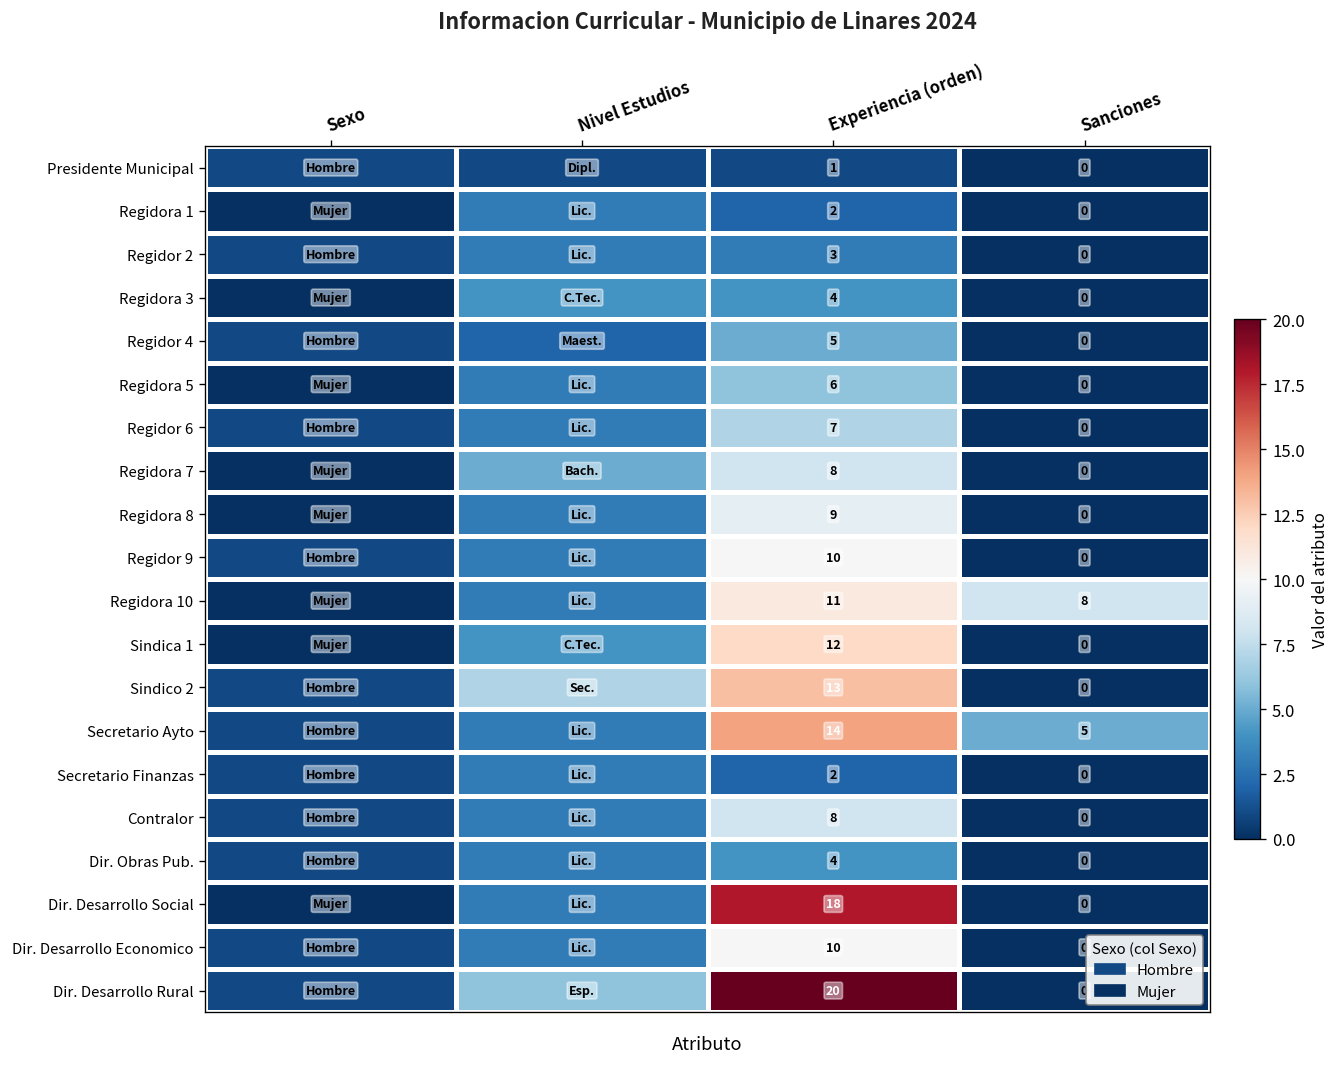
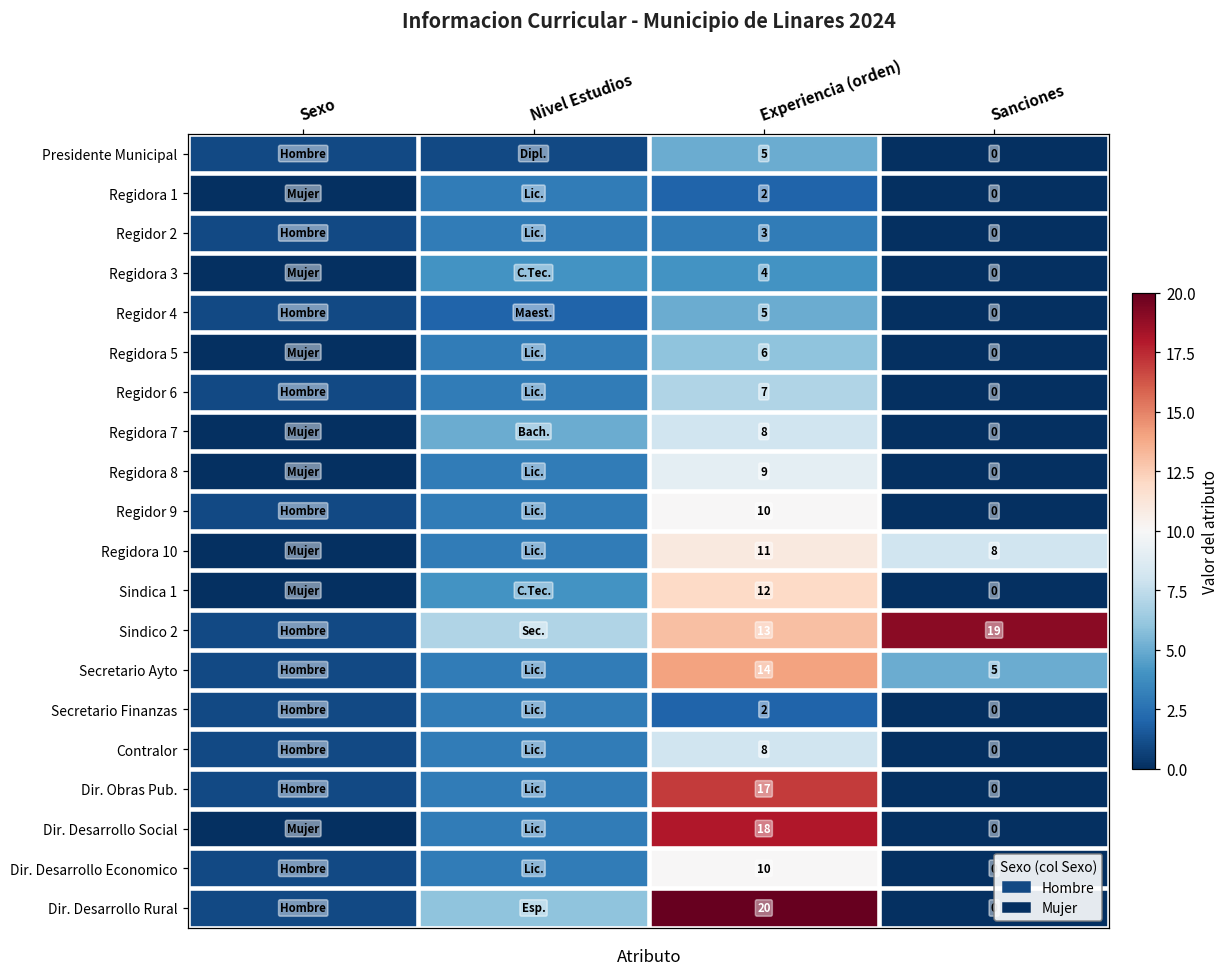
  {
    "Presidente Municipal": {
-     "Experiencia (orden)": 1
+     "Experiencia (orden)": 5
    },
    "Sindico 2": {
-     "Sanciones": 0
+     "Sanciones": 19
    },
    "Dir. Obras Pub.": {
-     "Experiencia (orden)": 4
+     "Experiencia (orden)": 17
    }
  }
